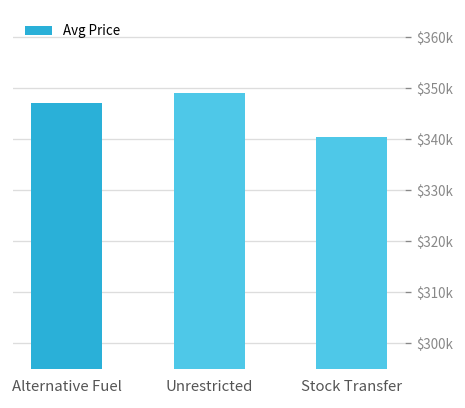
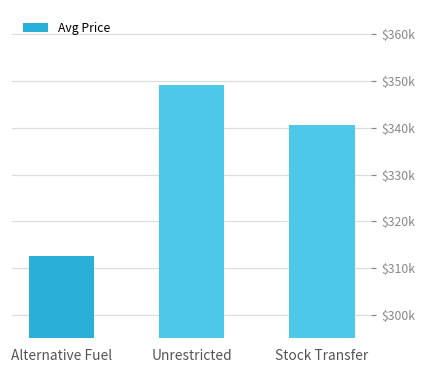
  {
-   "Alternative Fuel": "$347000",
+   "Alternative Fuel": "$313000",
    "Unrestricted": "$349000",
    "Stock Transfer": "$341000"
  }
